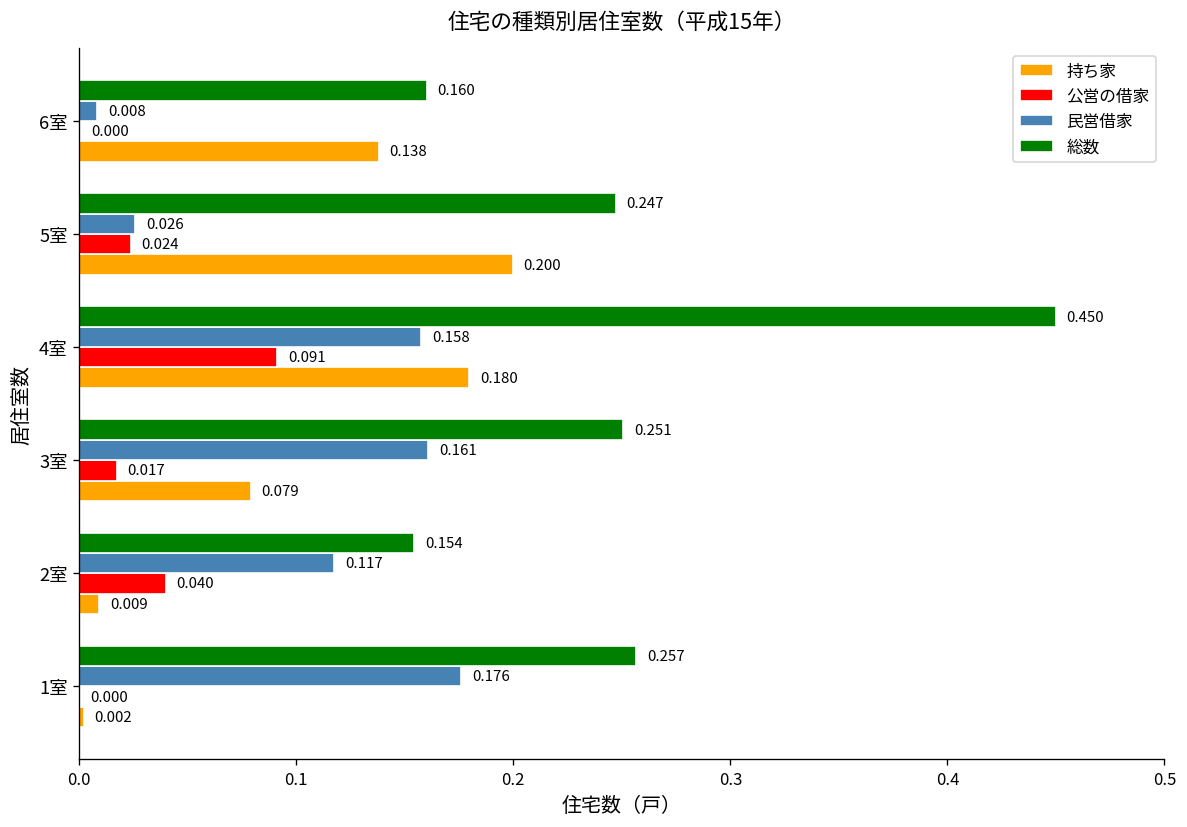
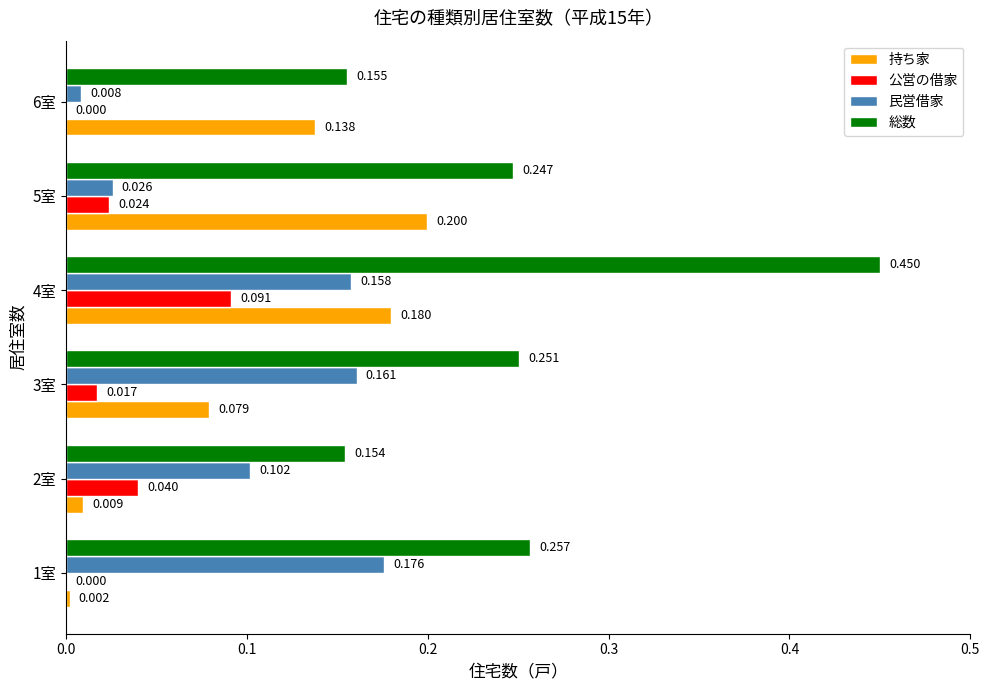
  {
    "持ち家": {
      "6室": 0.138,
      "5室": 0.200,
      "4室": 0.180,
      "3室": 0.079,
      "2室": 0.009,
      "1室": 0.002
    },
    "公営の借家": {
      "6室": 0.000,
      "5室": 0.024,
      "4室": 0.091,
      "3室": 0.017,
      "2室": 0.040,
      "1室": 0.000
    },
    "民営借家": {
      "6室": 0.008,
      "5室": 0.026,
      "4室": 0.158,
      "3室": 0.161,
-     "2室": 0.117,
+     "2室": 0.102,
      "1室": 0.176
    },
    "総数": {
-     "6室": 0.160,
+     "6室": 0.155,
      "5室": 0.247,
      "4室": 0.450,
      "3室": 0.251,
      "2室": 0.154,
      "1室": 0.257
    }
  }
